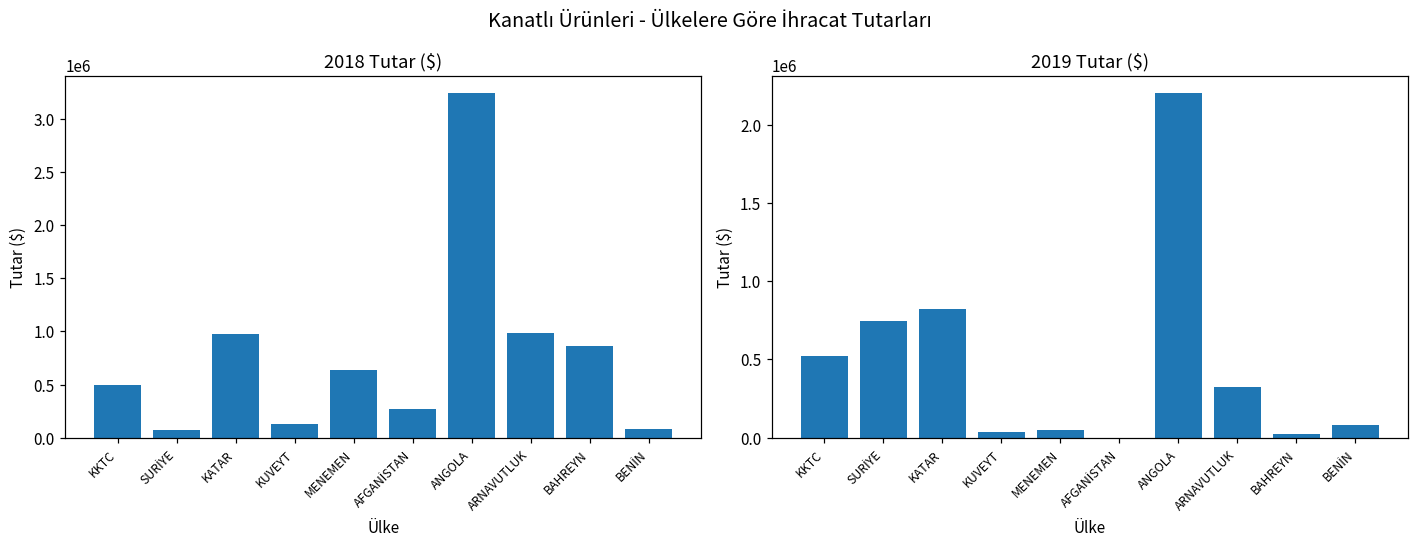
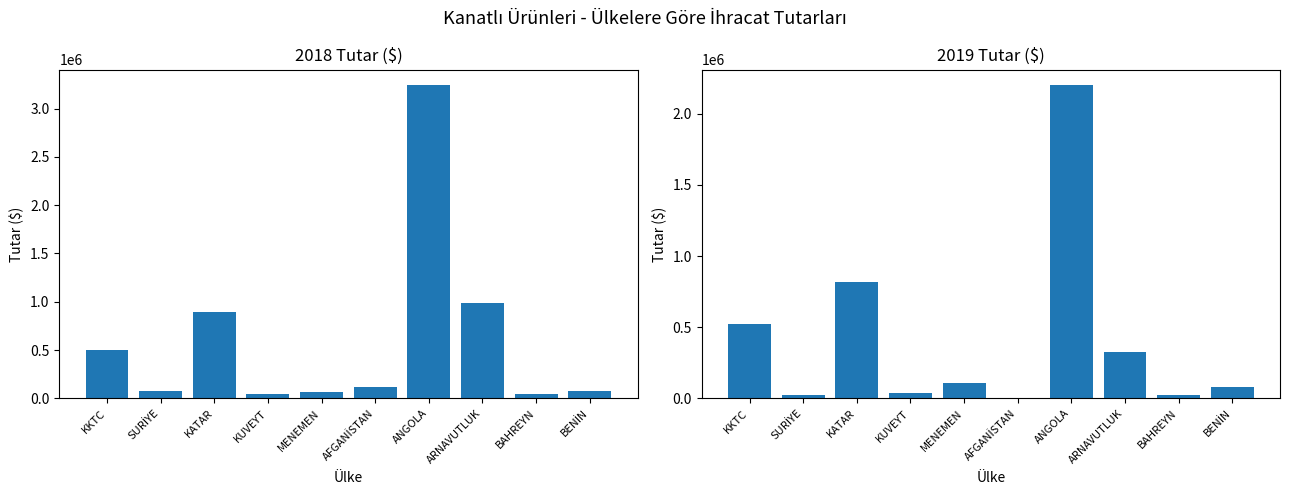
  {
    "2018 Tutar ($)": {
      "KKTC": 500000,
      "SURİYE": 100000,
-     "KATAR": 1000000,
-     "KUVEYT": 100000,
-     "MENEMEN": 600000,
-     "AFGANİSTAN": 300000,
+     "KATAR": 900000,
+     "KUVEYT": 0,
+     "MENEMEN": 100000,
+     "AFGANİSTAN": 100000,
      "ANGOLA": 3200000,
      "ARNAVUTLUK": 1000000,
-     "BAHREYN": 900000,
+     "BAHREYN": 0,
      "BENİN": 100000
    },
    "2019 Tutar ($)": {
      "KKTC": 520000,
-     "SURİYE": 740000,
+     "SURİYE": 20000,
      "KATAR": 820000,
      "KUVEYT": 40000,
-     "MENEMEN": 50000,
+     "MENEMEN": 110000,
      "AFGANİSTAN": 0,
      "ANGOLA": 2200000,
      "ARNAVUTLUK": 320000,
      "BAHREYN": 20000,
      "BENİN": 80000
    }
  }
